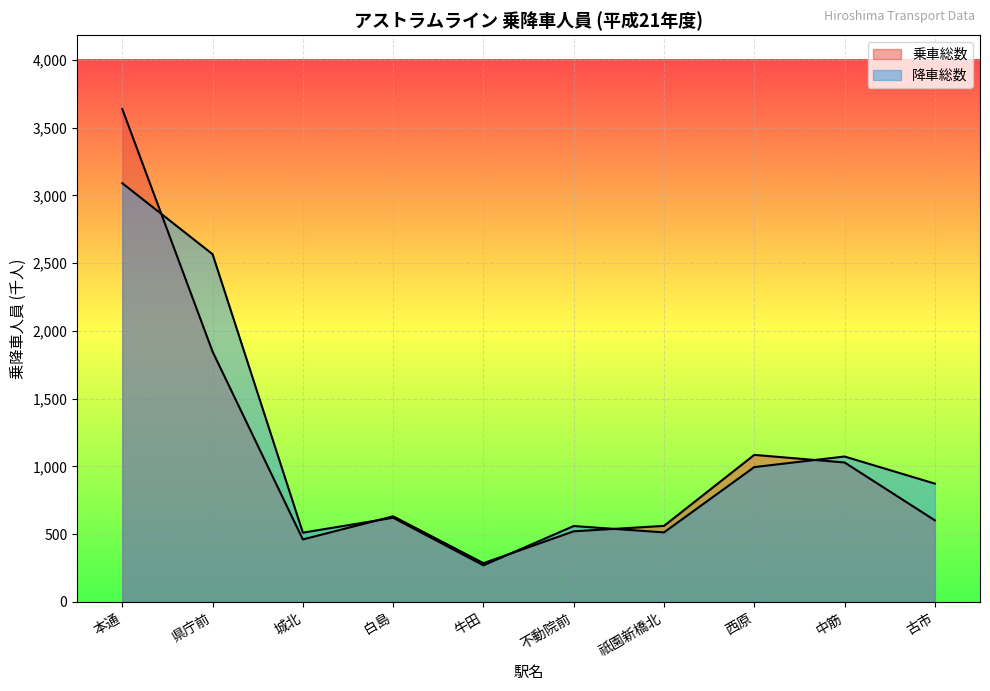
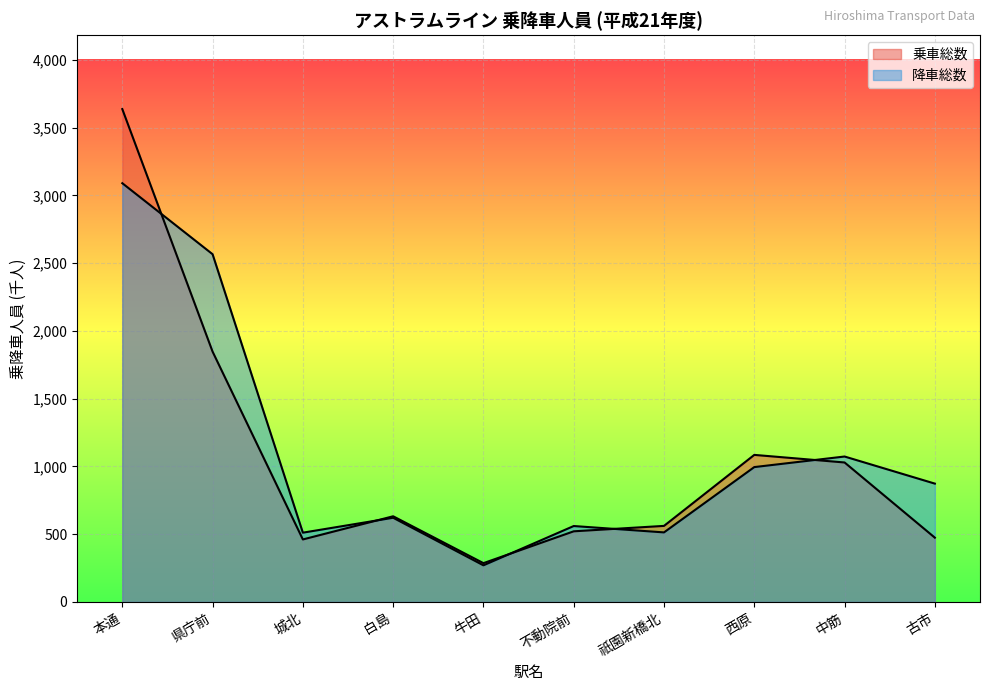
  {
    "乗車総数": {
      "本通": "3,640",
      "県庁前": "1,850",
      "城北": "460",
      "不動院前": "520",
      "祇園新橋北": "560",
      "西原": "1,090",
      "中筋": "1,030",
-     "古市": "600"
+     "古市": "470"
    },
    "降車総数": {
      "本通": "3,090",
      "県庁前": "2,570",
      "城北": "510",
      "不動院前": "560",
      "祇園新橋北": "510",
      "西原": "1,000",
      "中筋": "1,070",
      "古市": "870"
    }
  }
